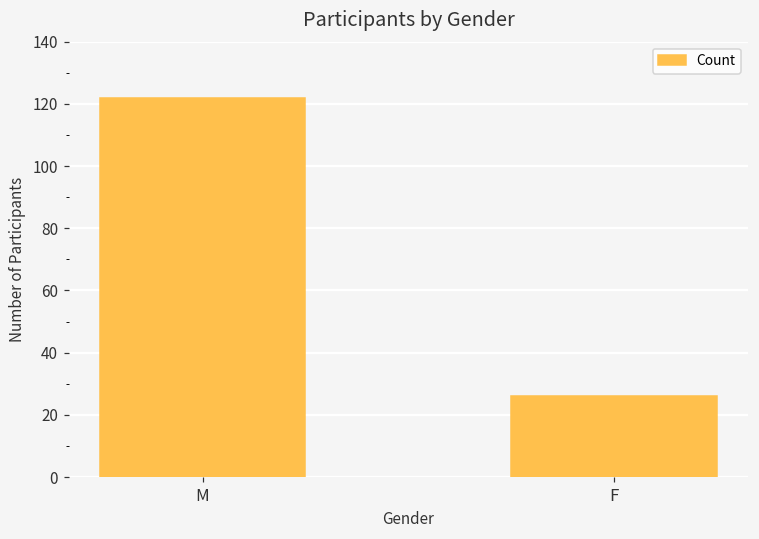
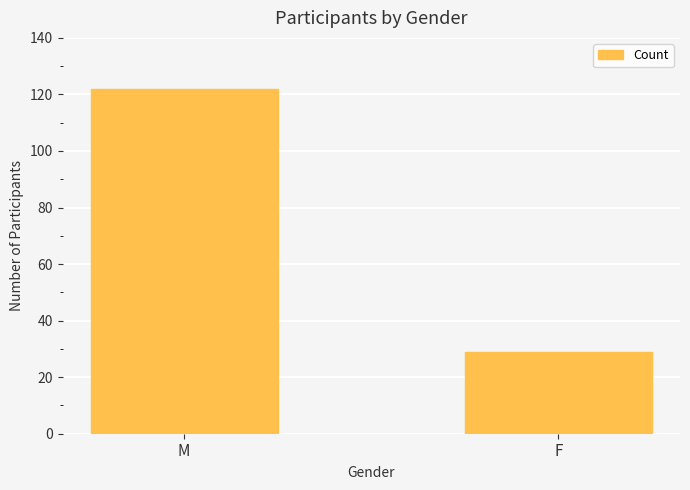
  {
    "M": 122,
-   "F": 26
+   "F": 29
  }
